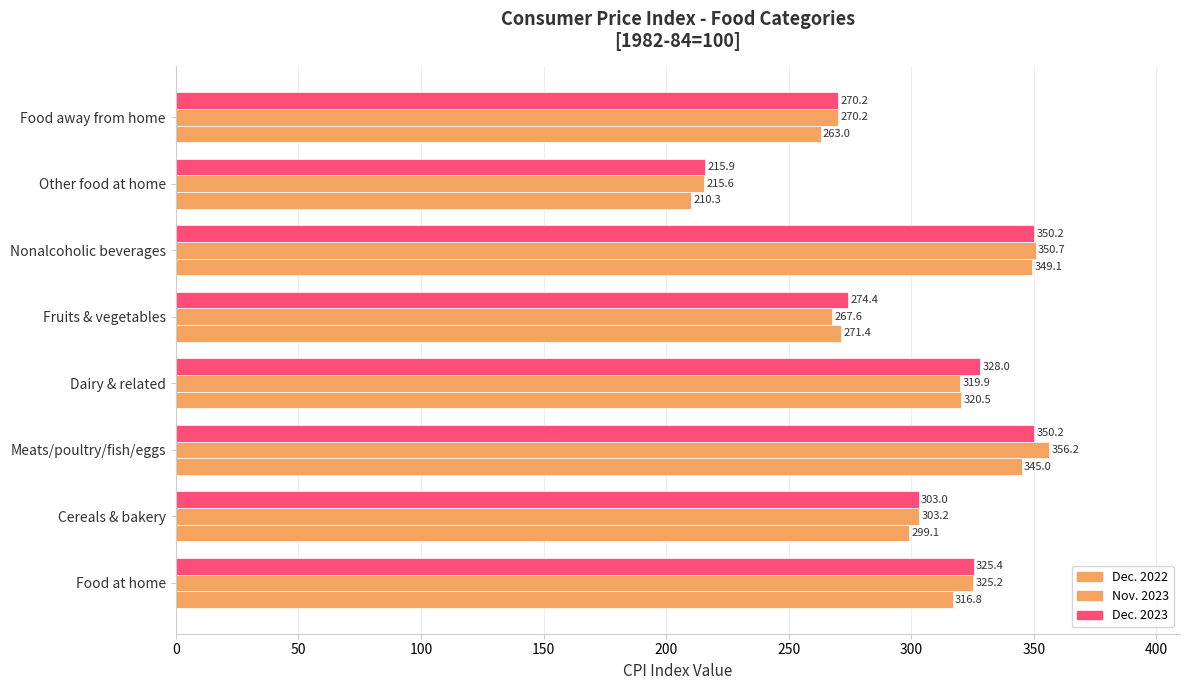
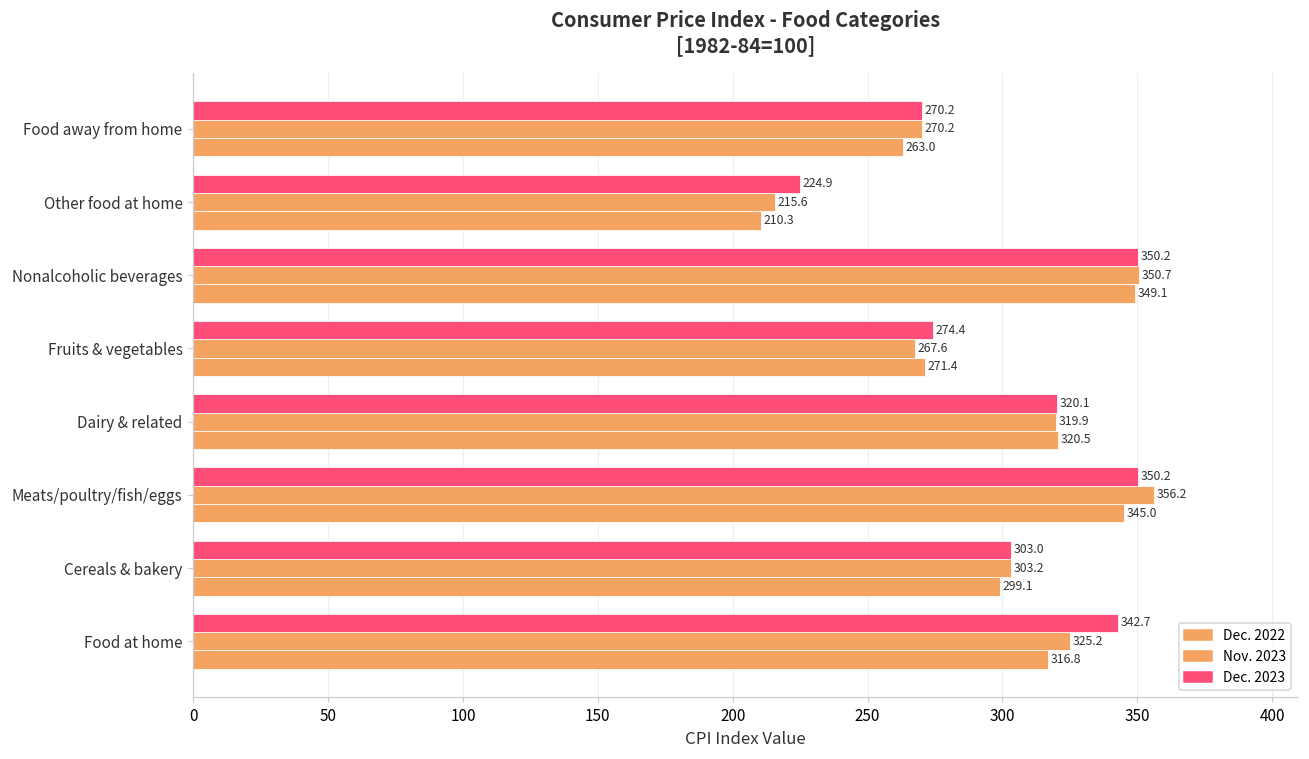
  {
    "Dec. 2023": {
      "Food away from home": 270.2,
-     "Other food at home": 215.9,
+     "Other food at home": 224.9,
      "Nonalcoholic beverages": 350.2,
      "Fruits & vegetables": 274.4,
-     "Dairy & related": 328.0,
+     "Dairy & related": 320.1,
      "Meats/poultry/fish/eggs": 350.2,
      "Cereals & bakery": 303.0,
-     "Food at home": 325.4
+     "Food at home": 342.7
    }
  }
